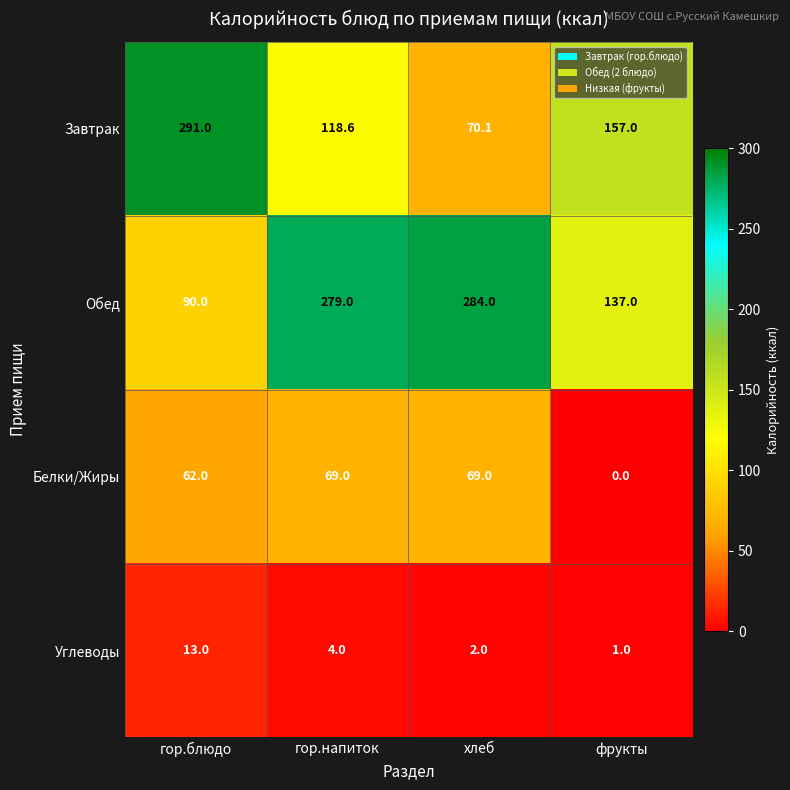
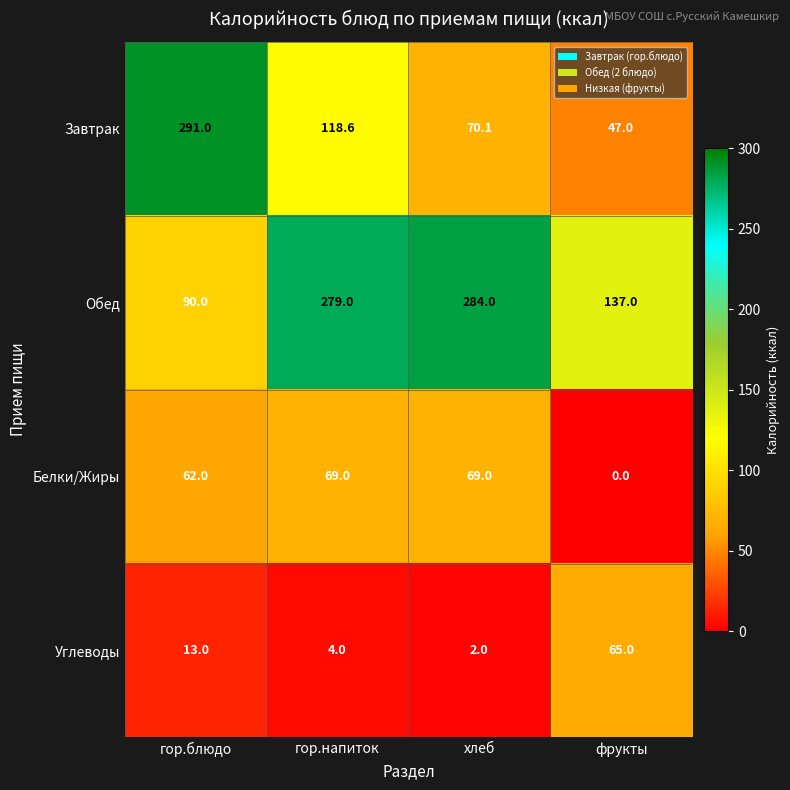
  {
    "Завтрак": {
      "гор.блюдо": 291.0,
      "гор.напиток": 118.6,
      "хлеб": 70.1,
-     "фрукты": 157.0
+     "фрукты": 47.0
    },
    "Обед": {
      "гор.блюдо": 90.0,
      "гор.напиток": 279.0,
      "хлеб": 284.0,
      "фрукты": 137.0
    },
    "Белки/Жиры": {
      "гор.блюдо": 62.0,
      "гор.напиток": 69.0,
      "хлеб": 69.0,
      "фрукты": 0.0
    },
    "Углеводы": {
      "гор.блюдо": 13.0,
      "гор.напиток": 4.0,
      "хлеб": 2.0,
-     "фрукты": 1.0
+     "фрукты": 65.0
    }
  }
